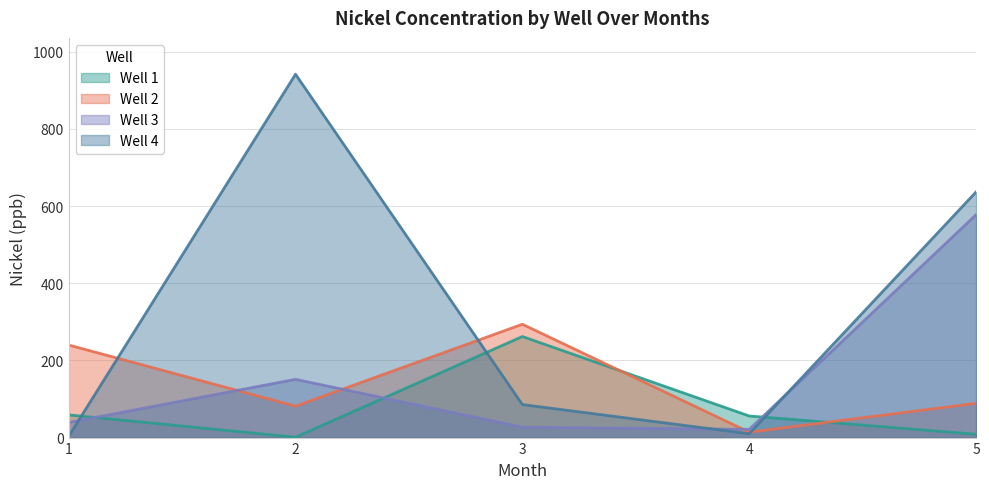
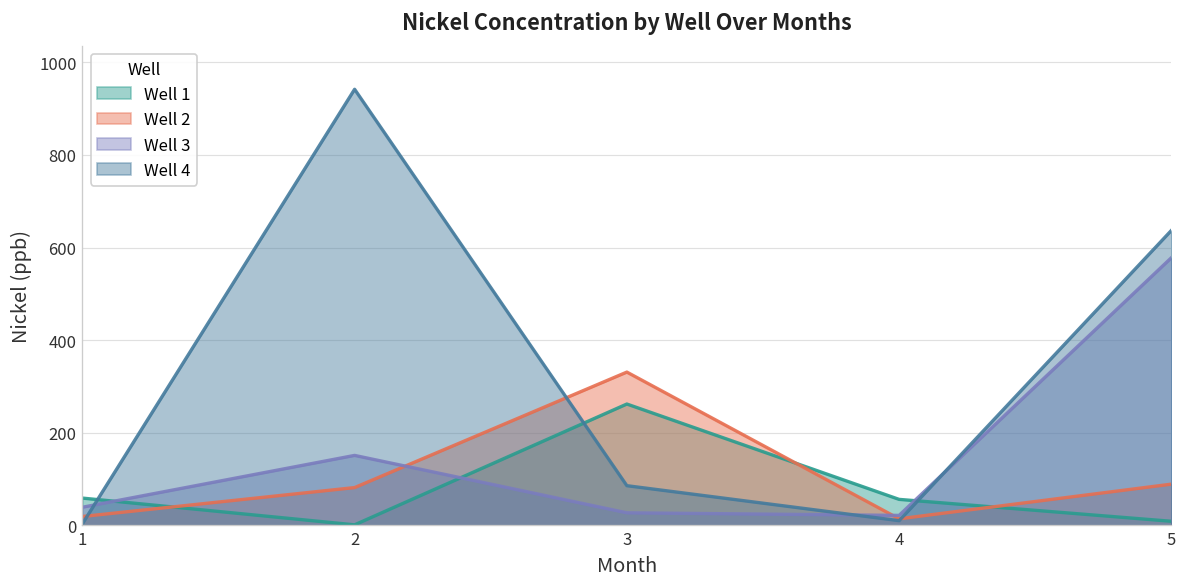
  {
    "Well 2": {
-     "1": 240,
+     "1": 20,
      "2": 80,
-     "3": 290,
+     "3": 330,
      "5": 90
    }
  }
